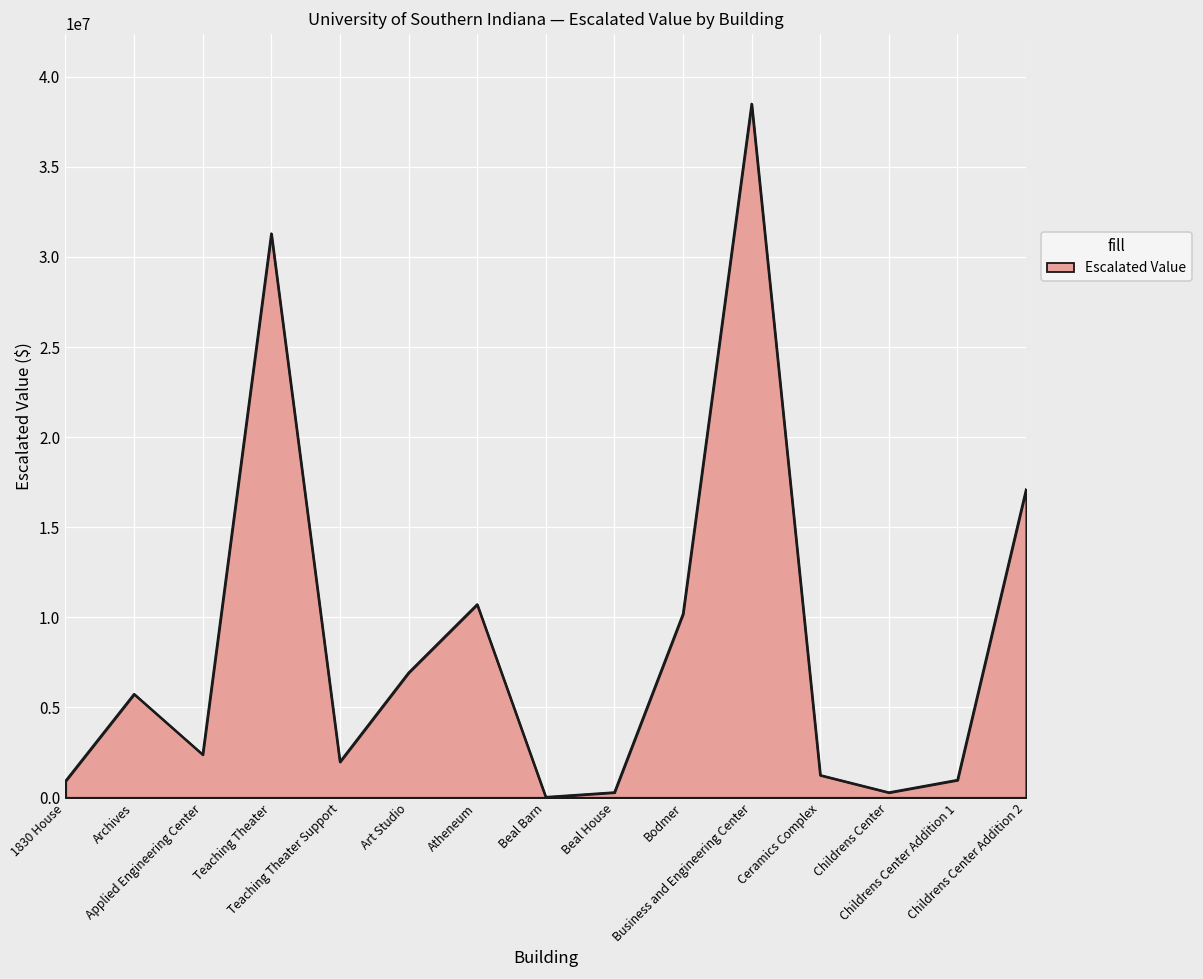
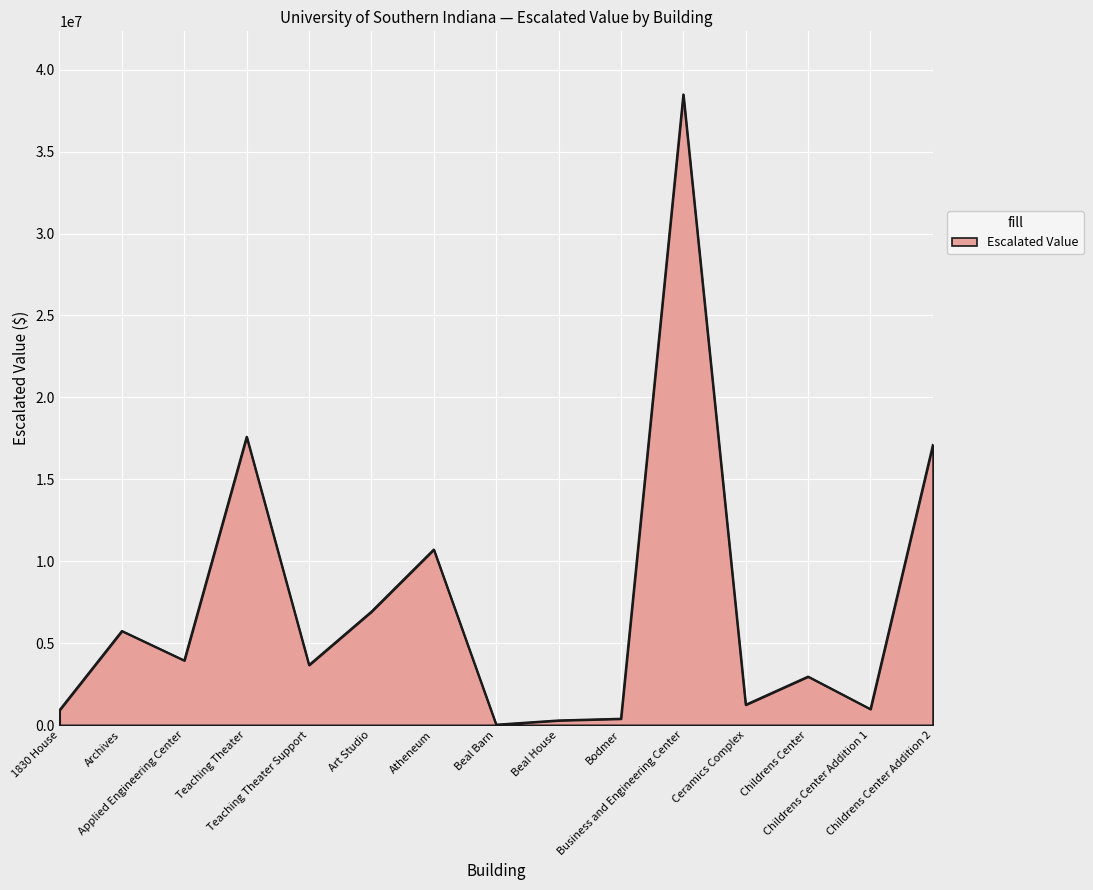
  {
    "1830 House": 900000,
    "Archives": 5700000,
-   "Applied Engineering Center": 2400000,
-   "Teaching Theater": 31300000,
-   "Teaching Theater Support": 2000000,
+   "Applied Engineering Center": 3900000,
+   "Teaching Theater": 17600000,
+   "Teaching Theater Support": 3700000,
    "Art Studio": 6900000,
    "Atheneum": 10700000,
    "Beal Barn": 0,
    "Beal House": 300000,
-   "Bodmer": 10200000,
+   "Bodmer": 400000,
    "Business and Engineering Center": 38500000,
    "Ceramics Complex": 1200000,
-   "Childrens Center": 300000,
+   "Childrens Center": 3000000,
    "Childrens Center Addition 1": 1000000,
    "Childrens Center Addition 2": 17100000
  }
